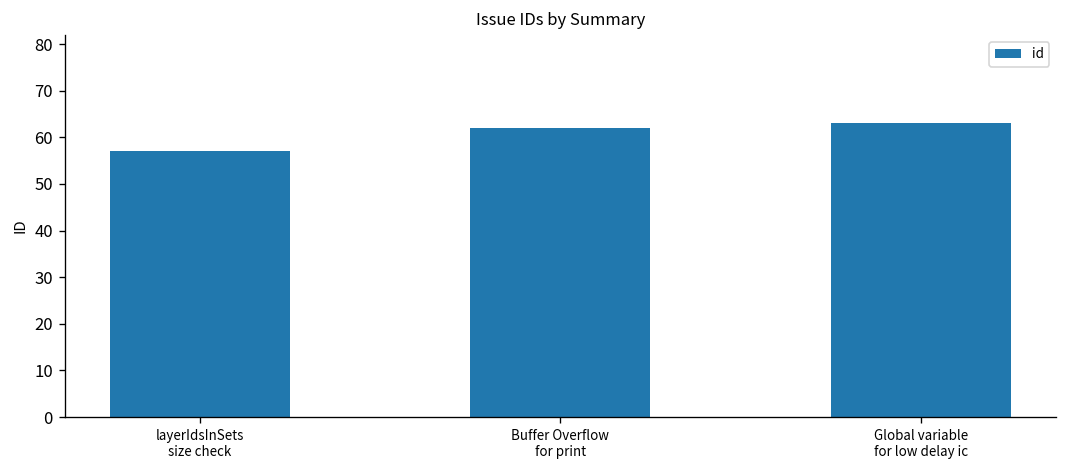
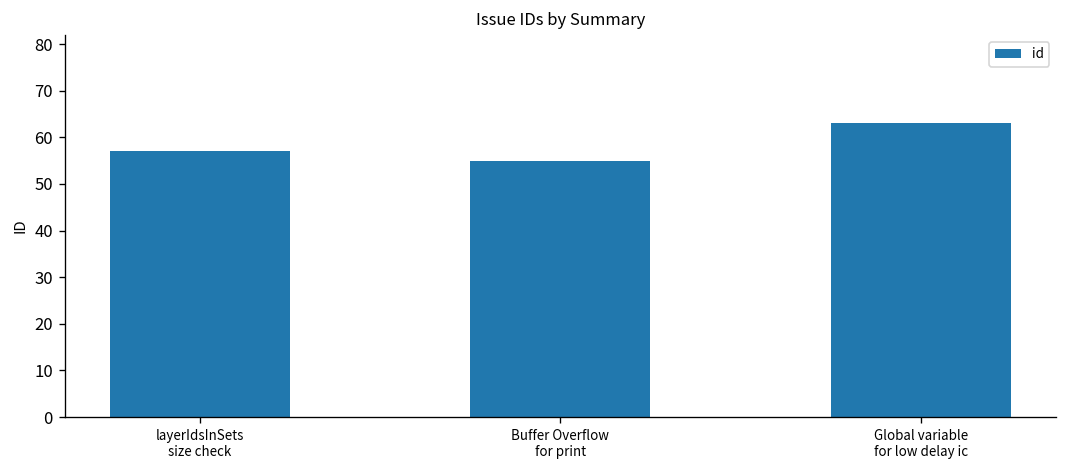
  {
    "layerIdsInSets size check": 57,
-   "Buffer Overflow for print": 62,
+   "Buffer Overflow for print": 55,
    "Global variable for low delay ic": 63
  }
